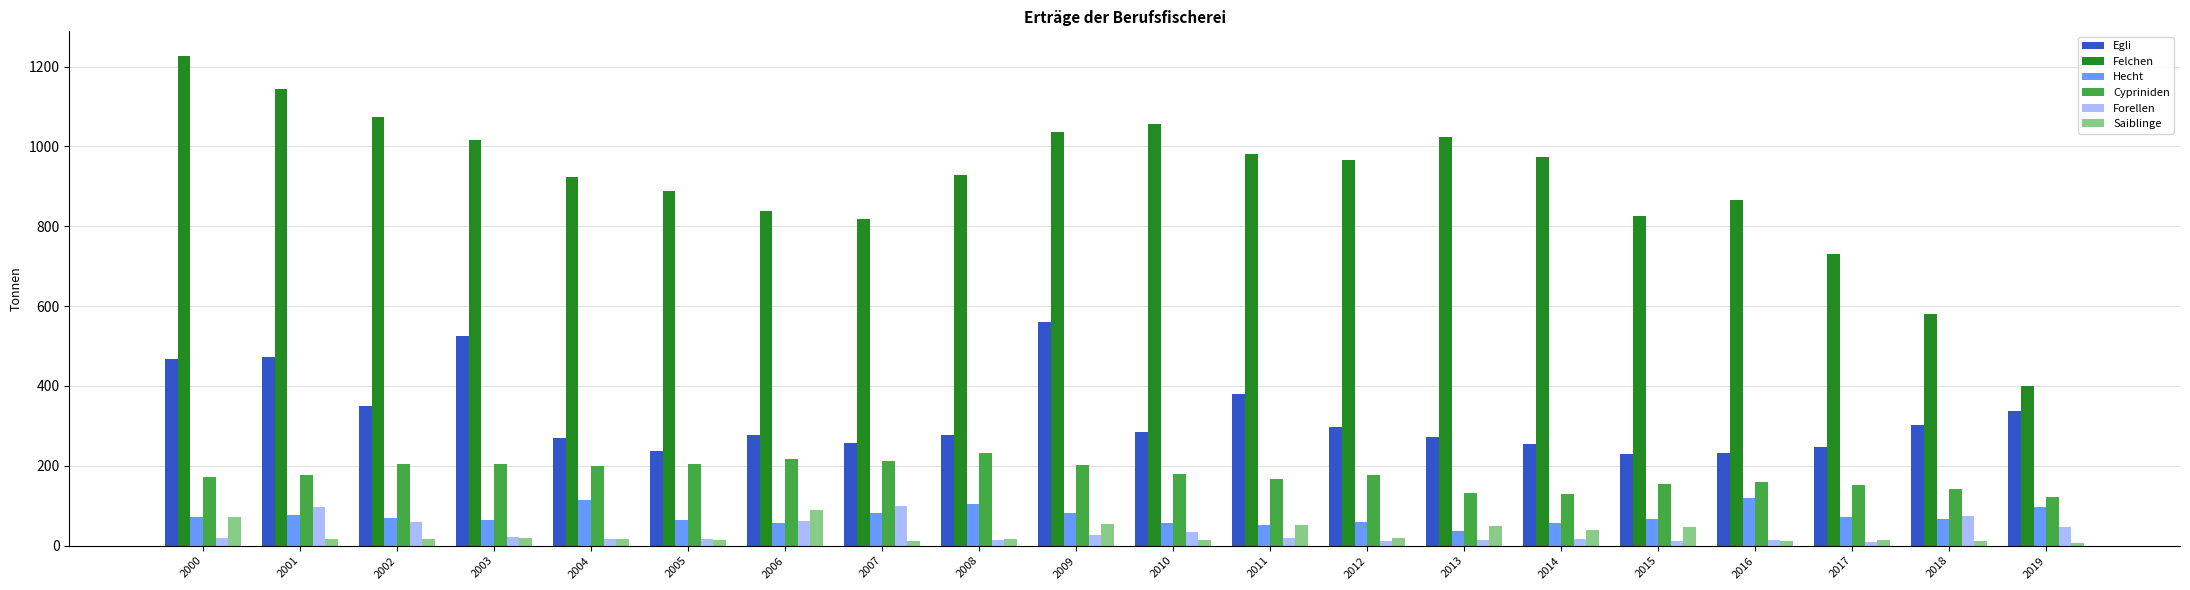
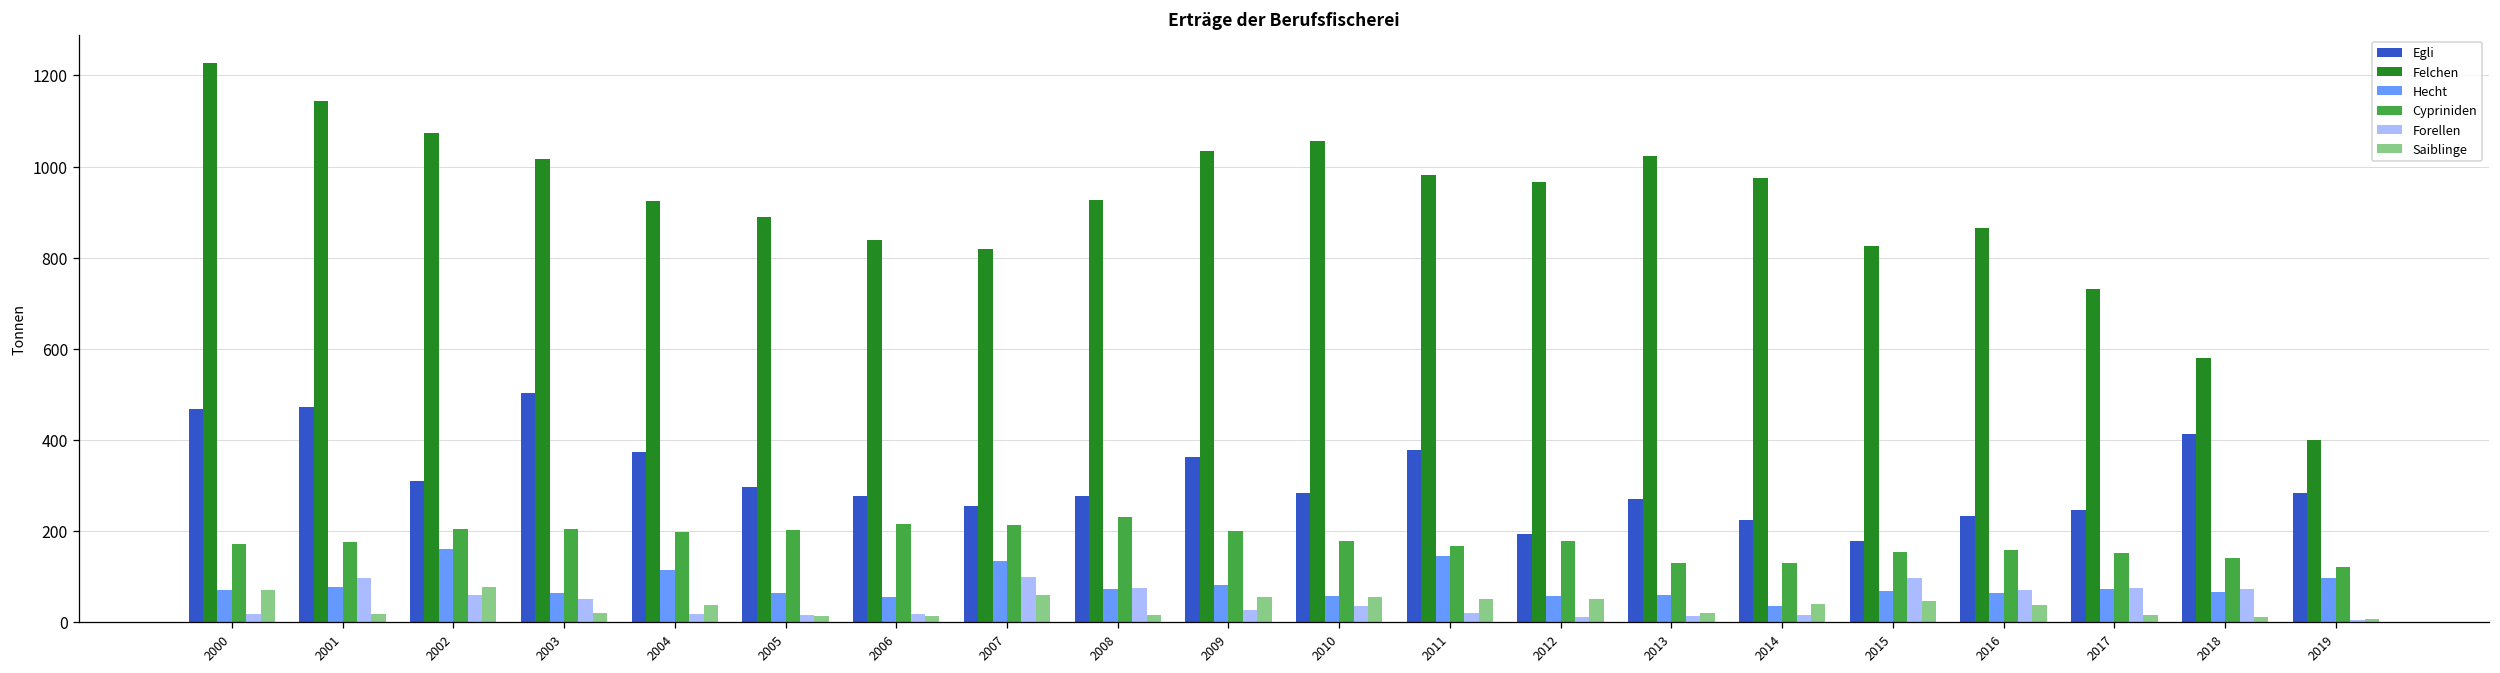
  {
    "Egli": {
      "2000": 470,
      "2001": 470,
-     "2002": 350,
-     "2003": 530,
-     "2004": 270,
-     "2005": 240,
+     "2002": 310,
+     "2003": 500,
+     "2004": 370,
+     "2005": 300,
      "2006": 280,
      "2007": 260,
      "2008": 280,
-     "2009": 560,
+     "2009": 360,
      "2010": 280,
      "2011": 380,
-     "2012": 300,
+     "2012": 190,
      "2013": 270,
-     "2014": 250,
-     "2015": 230,
+     "2014": 230,
+     "2015": 180,
      "2016": 230,
      "2017": 250,
-     "2018": 300,
-     "2019": 340
+     "2018": 410,
+     "2019": 280
    },
    "Hecht": {
      "2000": 70,
      "2001": 80,
-     "2002": 70,
+     "2002": 160,
      "2003": 60,
      "2004": 110,
      "2005": 60,
      "2006": 60,
-     "2007": 80,
-     "2008": 110,
+     "2007": 140,
+     "2008": 70,
      "2009": 80,
      "2010": 60,
-     "2011": 50,
+     "2011": 140,
      "2012": 60,
-     "2013": 40,
-     "2014": 60,
+     "2013": 60,
+     "2014": 40,
      "2015": 70,
-     "2016": 120,
+     "2016": 60,
      "2017": 70,
      "2018": 70,
      "2019": 100
    },
    "Forellen": {
      "2000": 20,
      "2001": 100,
      "2002": 60,
-     "2003": 20,
+     "2003": 50,
      "2004": 20,
      "2005": 20,
-     "2006": 60,
+     "2006": 20,
      "2007": 100,
-     "2008": 10,
+     "2008": 80,
      "2009": 30,
      "2010": 40,
      "2011": 20,
      "2012": 10,
      "2013": 10,
      "2014": 20,
-     "2015": 10,
-     "2016": 10,
-     "2017": 10,
+     "2015": 100,
+     "2016": 70,
+     "2017": 80,
      "2018": 70,
-     "2019": 50
+     "2019": 10
    },
    "Saiblinge": {
      "2000": 70,
      "2001": 20,
-     "2002": 20,
+     "2002": 80,
      "2003": 20,
-     "2004": 20,
+     "2004": 40,
      "2005": 10,
-     "2006": 90,
-     "2007": 10,
+     "2006": 10,
+     "2007": 60,
      "2008": 20,
      "2009": 50,
-     "2010": 10,
+     "2010": 60,
      "2011": 50,
-     "2012": 20,
-     "2013": 50,
+     "2012": 50,
+     "2013": 20,
      "2014": 40,
      "2015": 50,
-     "2016": 10,
+     "2016": 40,
      "2017": 20,
      "2018": 10,
      "2019": 10
    }
  }
